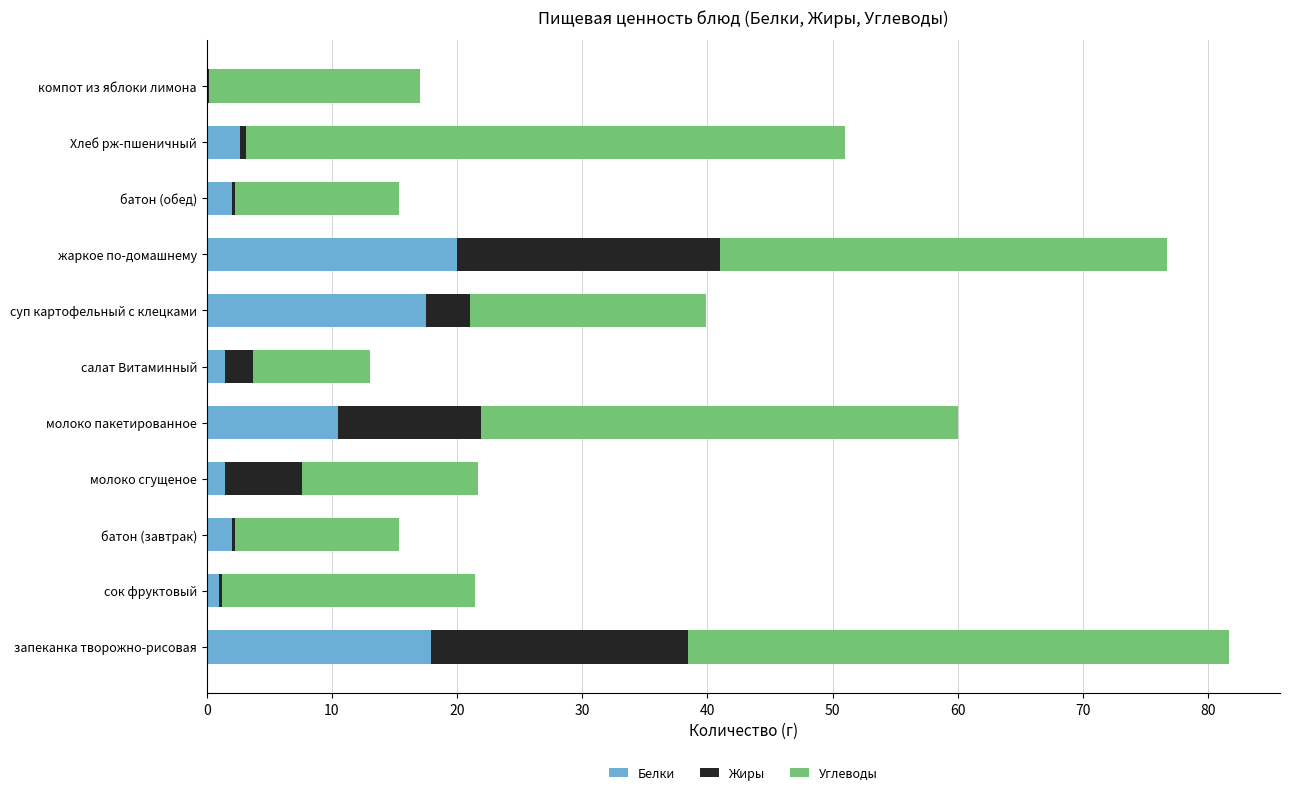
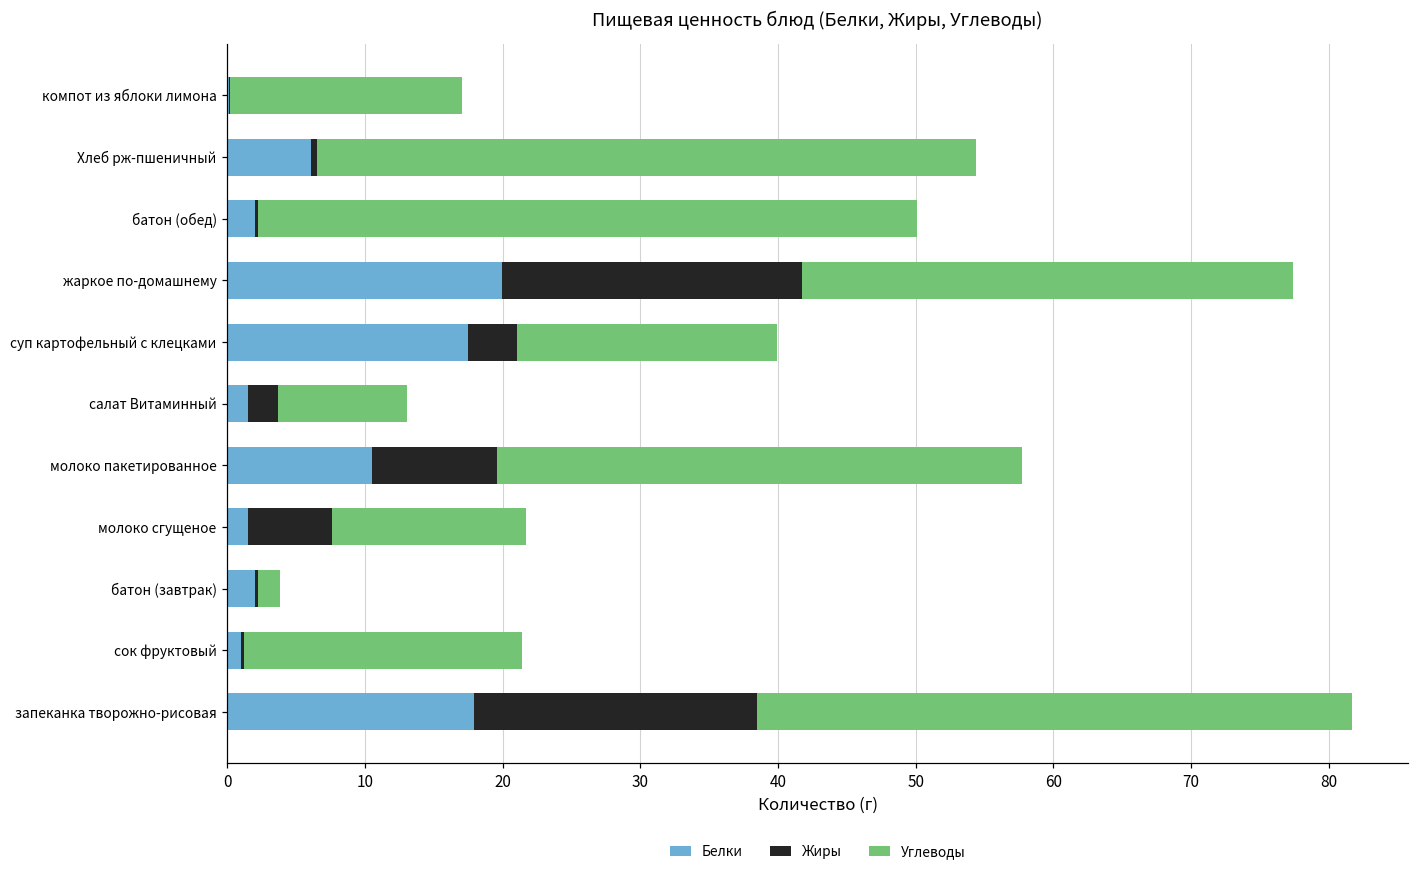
  {
    "Белки": {
-     "Хлеб рж-пшеничный": 2.6,
+     "Хлеб рж-пшеничный": 6.1,
      "батон (обед)": 2.0,
      "жаркое по-домашнему": 20.0,
      "суп картофельный с клецками": 17.5,
      "салат Витаминный": 1.5,
      "молоко пакетированное": 10.5,
      "молоко сгущеное": 1.5,
      "батон (завтрак)": 2.0,
      "сок фруктовый": 1.0,
      "запеканка творожно-рисовая": 17.9
    },
    "Жиры": {
      "Хлеб рж-пшеничный": 0.5,
      "батон (обед)": 0.2,
-     "жаркое по-домашнему": 21.0,
+     "жаркое по-домашнему": 21.7,
      "суп картофельный с клецками": 3.6,
      "салат Витаминный": 2.2,
-     "молоко пакетированное": 11.4,
+     "молоко пакетированное": 9.1,
      "молоко сгущеное": 6.1,
      "батон (завтрак)": 0.2,
      "сок фруктовый": 0.2,
      "запеканка творожно-рисовая": 20.6
    },
    "Углеводы": {
      "компот из яблоки лимона": 16.8,
      "Хлеб рж-пшеничный": 47.8,
-     "батон (обед)": 13.1,
+     "батон (обед)": 47.9,
      "жаркое по-домашнему": 35.7,
      "суп картофельный с клецками": 18.9,
      "салат Витаминный": 9.3,
      "молоко пакетированное": 38.1,
      "молоко сгущеное": 14.1,
-     "батон (завтрак)": 13.1,
+     "батон (завтрак)": 1.6,
      "сок фруктовый": 20.2,
      "запеканка творожно-рисовая": 43.2
    }
  }
